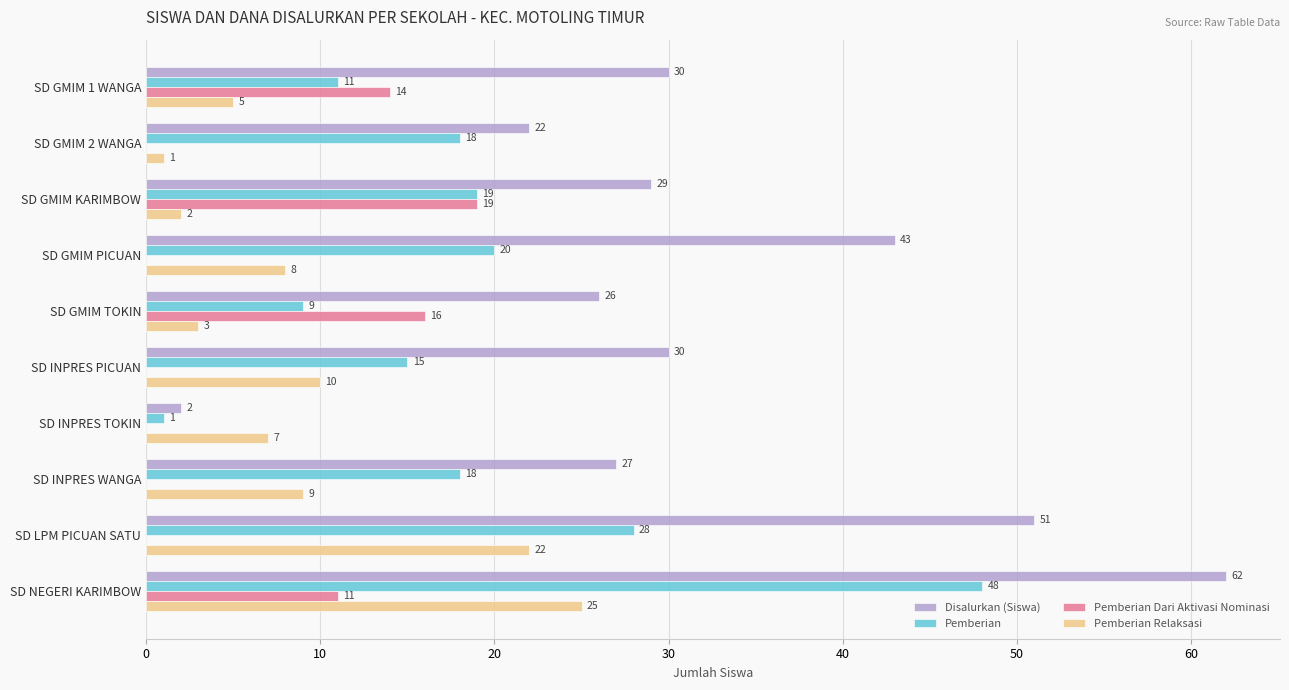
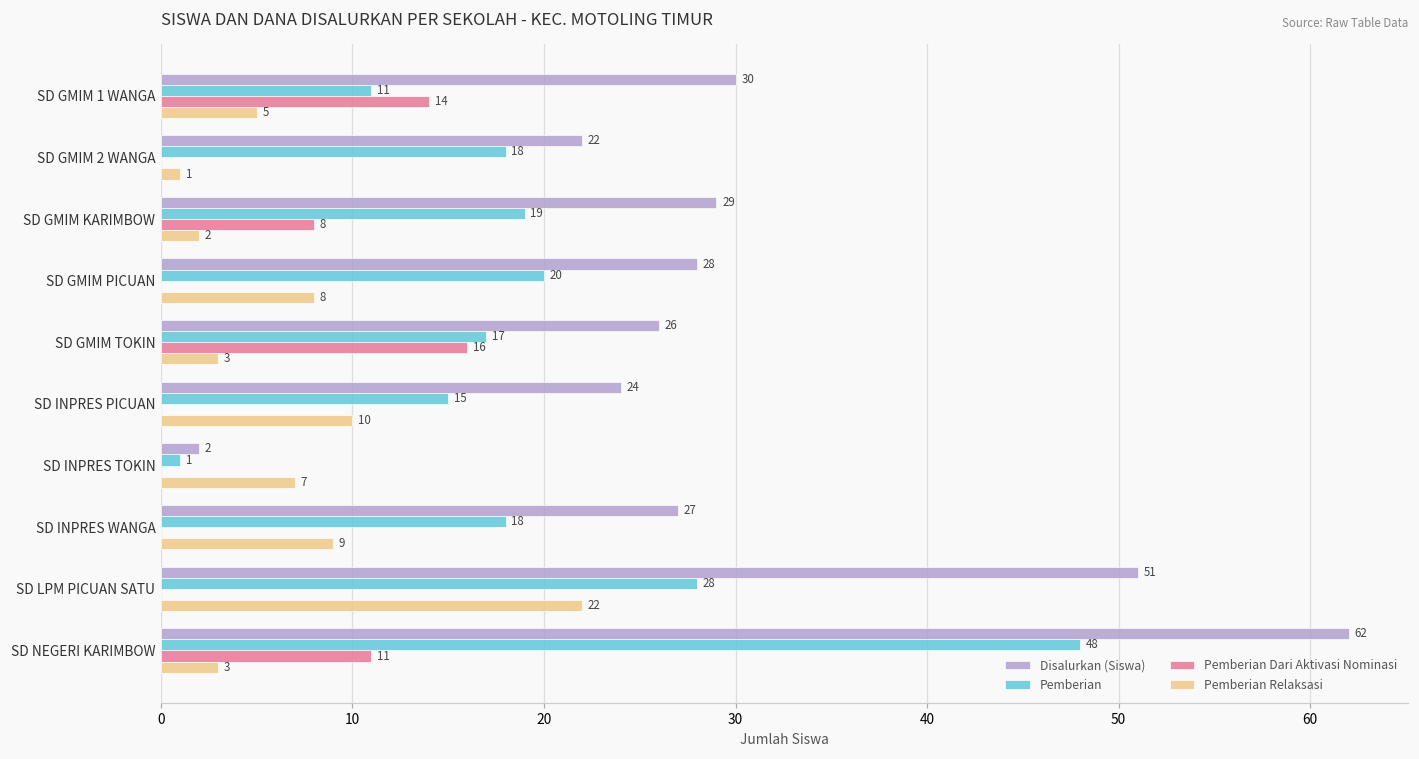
  {
    "Disalurkan (Siswa)": {
      "SD GMIM 1 WANGA": 30,
      "SD GMIM 2 WANGA": 22,
      "SD GMIM KARIMBOW": 29,
-     "SD GMIM PICUAN": 43,
+     "SD GMIM PICUAN": 28,
      "SD GMIM TOKIN": 26,
-     "SD INPRES PICUAN": 30,
+     "SD INPRES PICUAN": 24,
      "SD INPRES TOKIN": 2,
      "SD INPRES WANGA": 27,
      "SD LPM PICUAN SATU": 51,
      "SD NEGERI KARIMBOW": 62
    },
    "Pemberian": {
      "SD GMIM 1 WANGA": 11,
      "SD GMIM 2 WANGA": 18,
      "SD GMIM KARIMBOW": 19,
      "SD GMIM PICUAN": 20,
-     "SD GMIM TOKIN": 9,
+     "SD GMIM TOKIN": 17,
      "SD INPRES PICUAN": 15,
      "SD INPRES TOKIN": 1,
      "SD INPRES WANGA": 18,
      "SD LPM PICUAN SATU": 28,
      "SD NEGERI KARIMBOW": 48
    },
    "Pemberian Dari Aktivasi Nominasi": {
      "SD GMIM 1 WANGA": 14,
-     "SD GMIM KARIMBOW": 19,
+     "SD GMIM KARIMBOW": 8,
      "SD GMIM TOKIN": 16,
      "SD NEGERI KARIMBOW": 11
    },
    "Pemberian Relaksasi": {
      "SD GMIM 1 WANGA": 5,
      "SD GMIM 2 WANGA": 1,
      "SD GMIM KARIMBOW": 2,
      "SD GMIM PICUAN": 8,
      "SD GMIM TOKIN": 3,
      "SD INPRES PICUAN": 10,
      "SD INPRES TOKIN": 7,
      "SD INPRES WANGA": 9,
      "SD LPM PICUAN SATU": 22,
-     "SD NEGERI KARIMBOW": 25
+     "SD NEGERI KARIMBOW": 3
    }
  }
